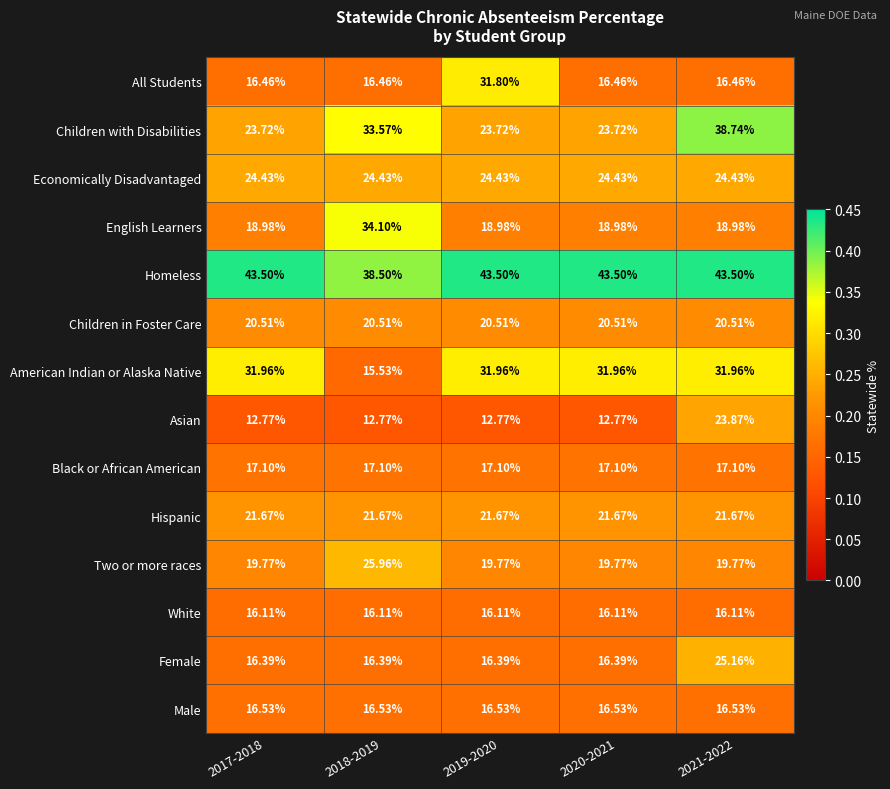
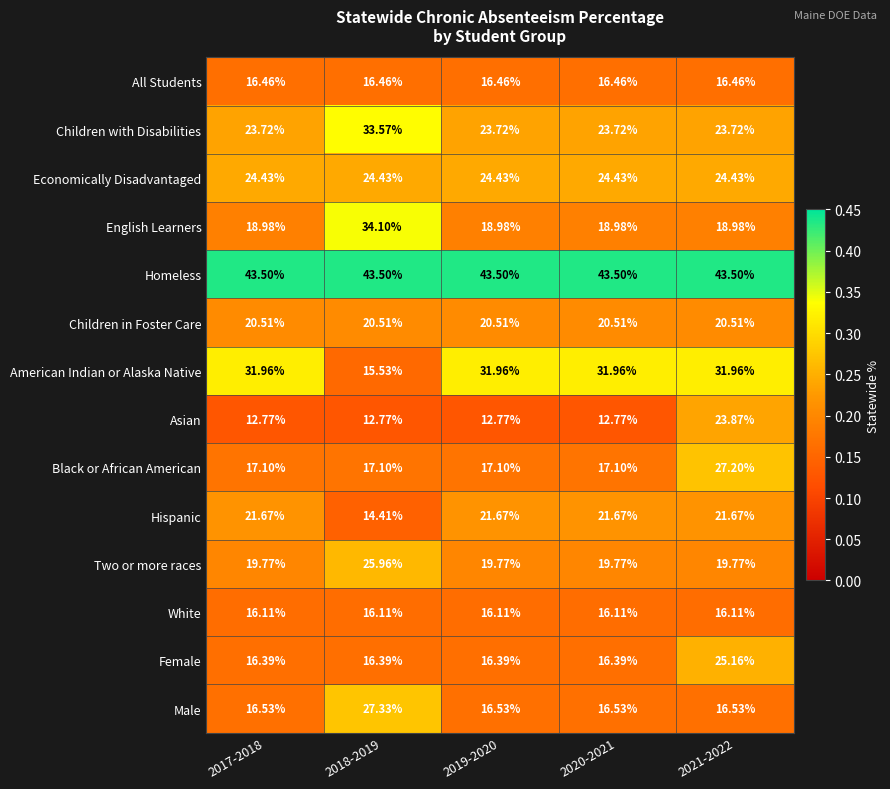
  {
    "All Students": {
      "2017-2018": "16.46%",
      "2018-2019": "16.46%",
-     "2019-2020": "31.80%",
+     "2019-2020": "16.46%",
      "2020-2021": "16.46%",
      "2021-2022": "16.46%"
    },
    "Children with Disabilities": {
      "2017-2018": "23.72%",
      "2018-2019": "33.57%",
      "2019-2020": "23.72%",
      "2020-2021": "23.72%",
-     "2021-2022": "38.74%"
+     "2021-2022": "23.72%"
    },
    "Economically Disadvantaged": {
      "2017-2018": "24.43%",
      "2018-2019": "24.43%",
      "2019-2020": "24.43%",
      "2020-2021": "24.43%",
      "2021-2022": "24.43%"
    },
    "English Learners": {
      "2017-2018": "18.98%",
      "2018-2019": "34.10%",
      "2019-2020": "18.98%",
      "2020-2021": "18.98%",
      "2021-2022": "18.98%"
    },
    "Homeless": {
      "2017-2018": "43.50%",
-     "2018-2019": "38.50%",
+     "2018-2019": "43.50%",
      "2019-2020": "43.50%",
      "2020-2021": "43.50%",
      "2021-2022": "43.50%"
    },
    "Children in Foster Care": {
      "2017-2018": "20.51%",
      "2018-2019": "20.51%",
      "2019-2020": "20.51%",
      "2020-2021": "20.51%",
      "2021-2022": "20.51%"
    },
    "American Indian or Alaska Native": {
      "2017-2018": "31.96%",
      "2018-2019": "15.53%",
      "2019-2020": "31.96%",
      "2020-2021": "31.96%",
      "2021-2022": "31.96%"
    },
    "Asian": {
      "2017-2018": "12.77%",
      "2018-2019": "12.77%",
      "2019-2020": "12.77%",
      "2020-2021": "12.77%",
      "2021-2022": "23.87%"
    },
    "Black or African American": {
      "2017-2018": "17.10%",
      "2018-2019": "17.10%",
      "2019-2020": "17.10%",
      "2020-2021": "17.10%",
-     "2021-2022": "17.10%"
+     "2021-2022": "27.20%"
    },
    "Hispanic": {
      "2017-2018": "21.67%",
-     "2018-2019": "21.67%",
+     "2018-2019": "14.41%",
      "2019-2020": "21.67%",
      "2020-2021": "21.67%",
      "2021-2022": "21.67%"
    },
    "Two or more races": {
      "2017-2018": "19.77%",
      "2018-2019": "25.96%",
      "2019-2020": "19.77%",
      "2020-2021": "19.77%",
      "2021-2022": "19.77%"
    },
    "White": {
      "2017-2018": "16.11%",
      "2018-2019": "16.11%",
      "2019-2020": "16.11%",
      "2020-2021": "16.11%",
      "2021-2022": "16.11%"
    },
    "Female": {
      "2017-2018": "16.39%",
      "2018-2019": "16.39%",
      "2019-2020": "16.39%",
      "2020-2021": "16.39%",
      "2021-2022": "25.16%"
    },
    "Male": {
      "2017-2018": "16.53%",
-     "2018-2019": "16.53%",
+     "2018-2019": "27.33%",
      "2019-2020": "16.53%",
      "2020-2021": "16.53%",
      "2021-2022": "16.53%"
    }
  }
